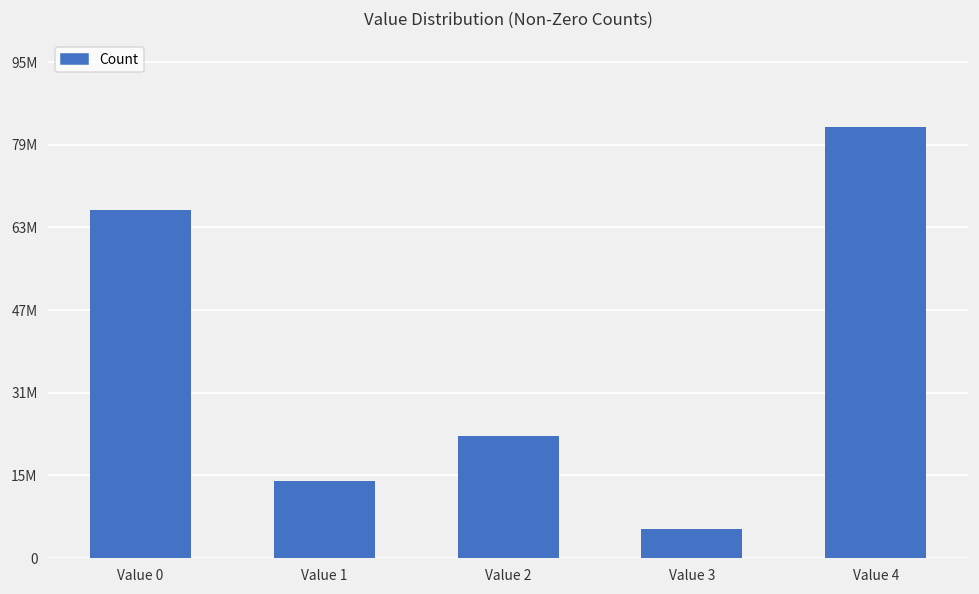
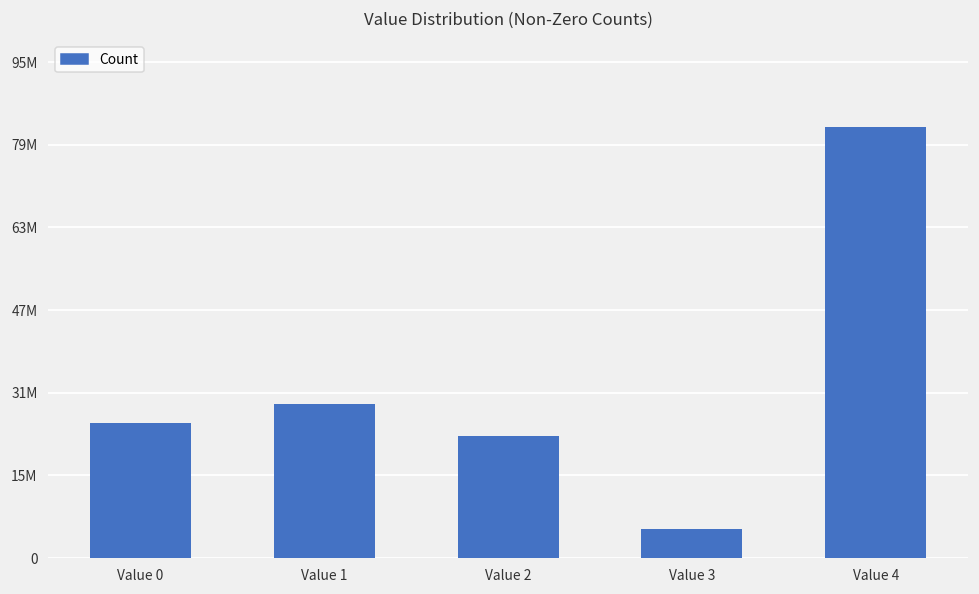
  {
-   "Value 0": 67000000,
-   "Value 1": 15000000,
+   "Value 0": 26000000,
+   "Value 1": 30000000,
    "Value 2": 24000000,
    "Value 3": 6000000,
    "Value 4": 83000000
  }
